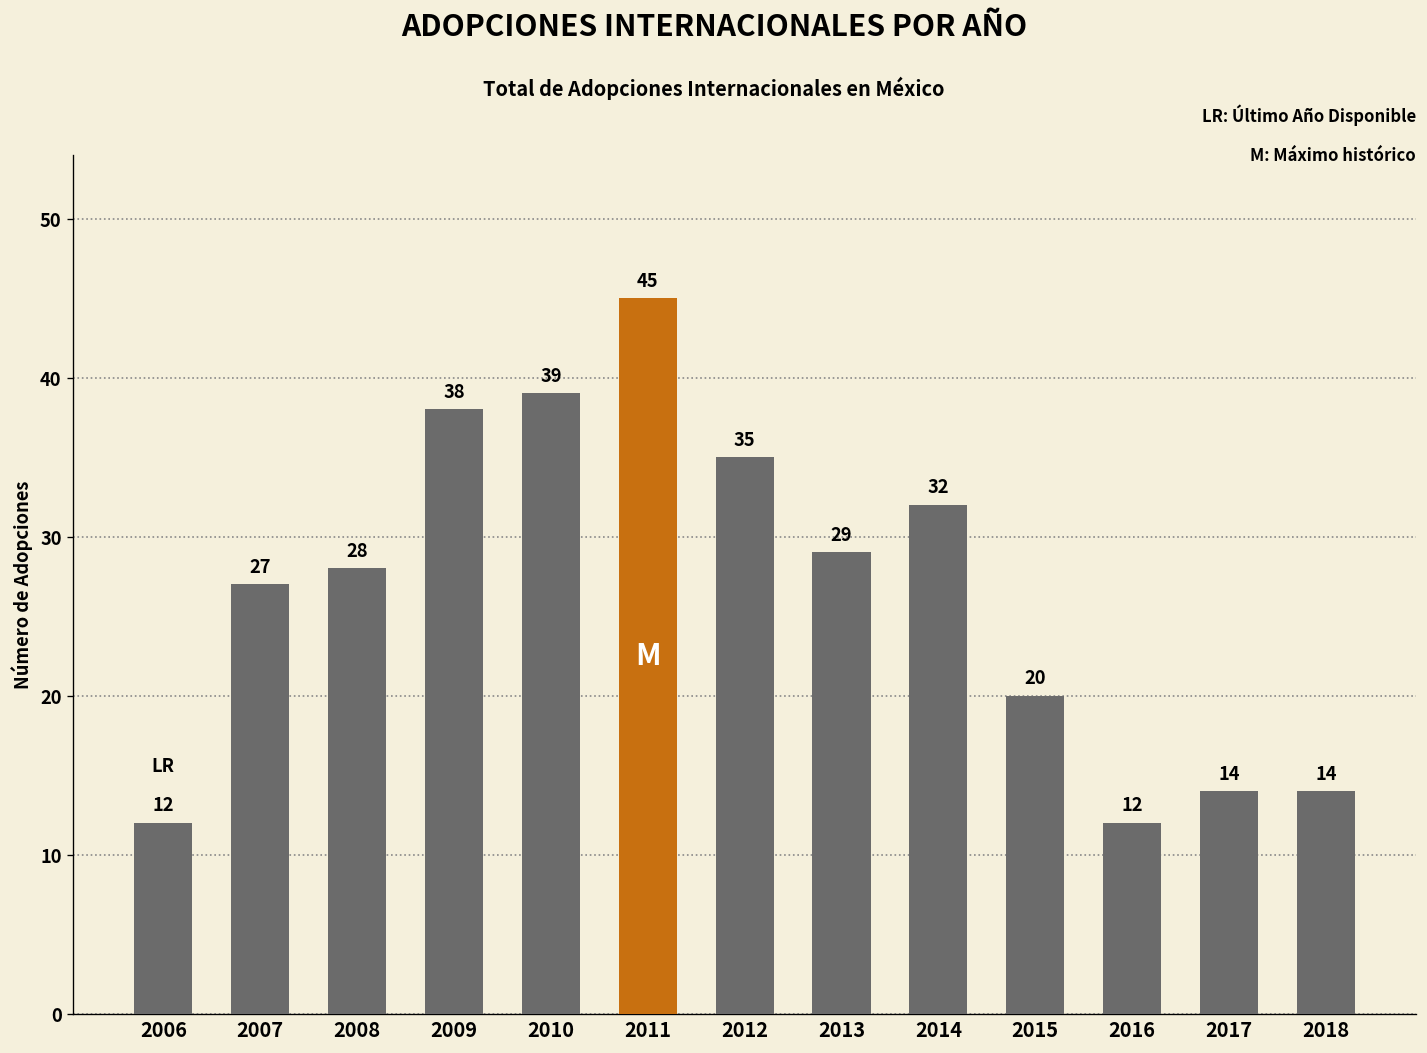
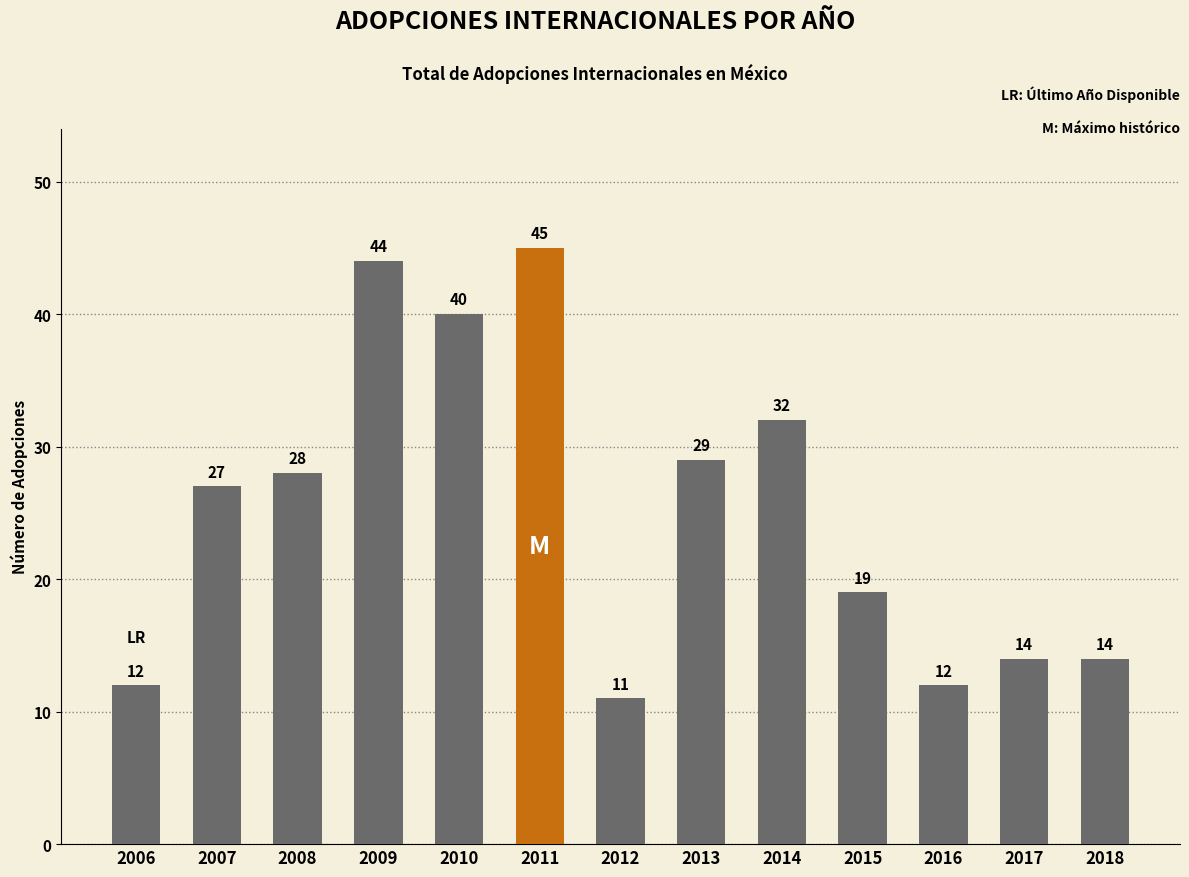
  {
    "2006": 12,
    "2007": 27,
    "2008": 28,
-   "2009": 38,
-   "2010": 39,
+   "2009": 44,
+   "2010": 40,
    "2011": 45,
-   "2012": 35,
+   "2012": 11,
    "2013": 29,
    "2014": 32,
-   "2015": 20,
+   "2015": 19,
    "2016": 12,
    "2017": 14,
    "2018": 14
  }
